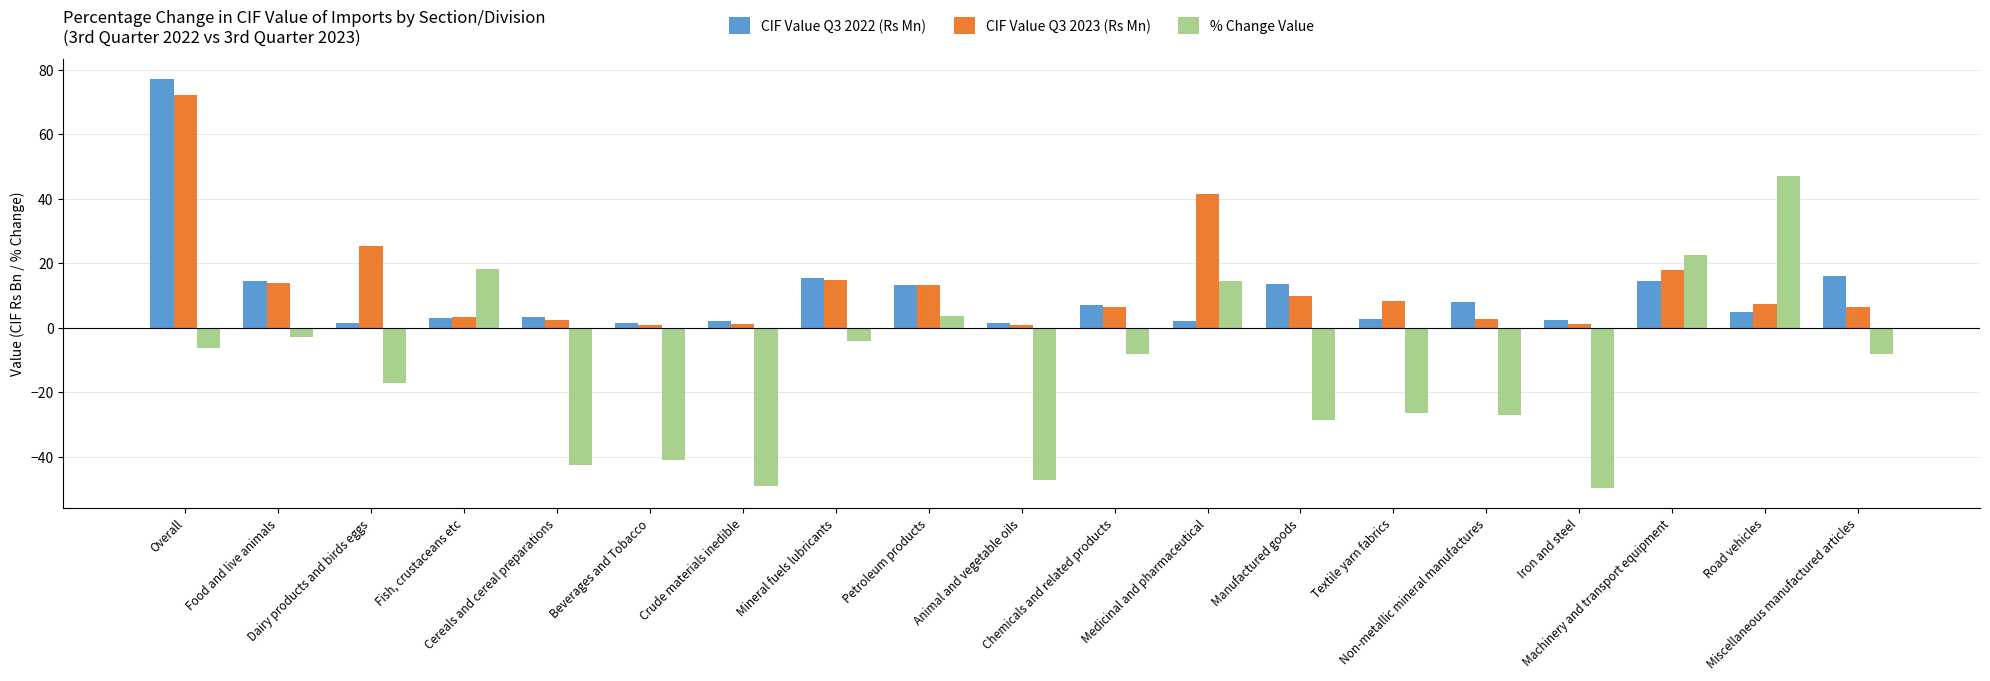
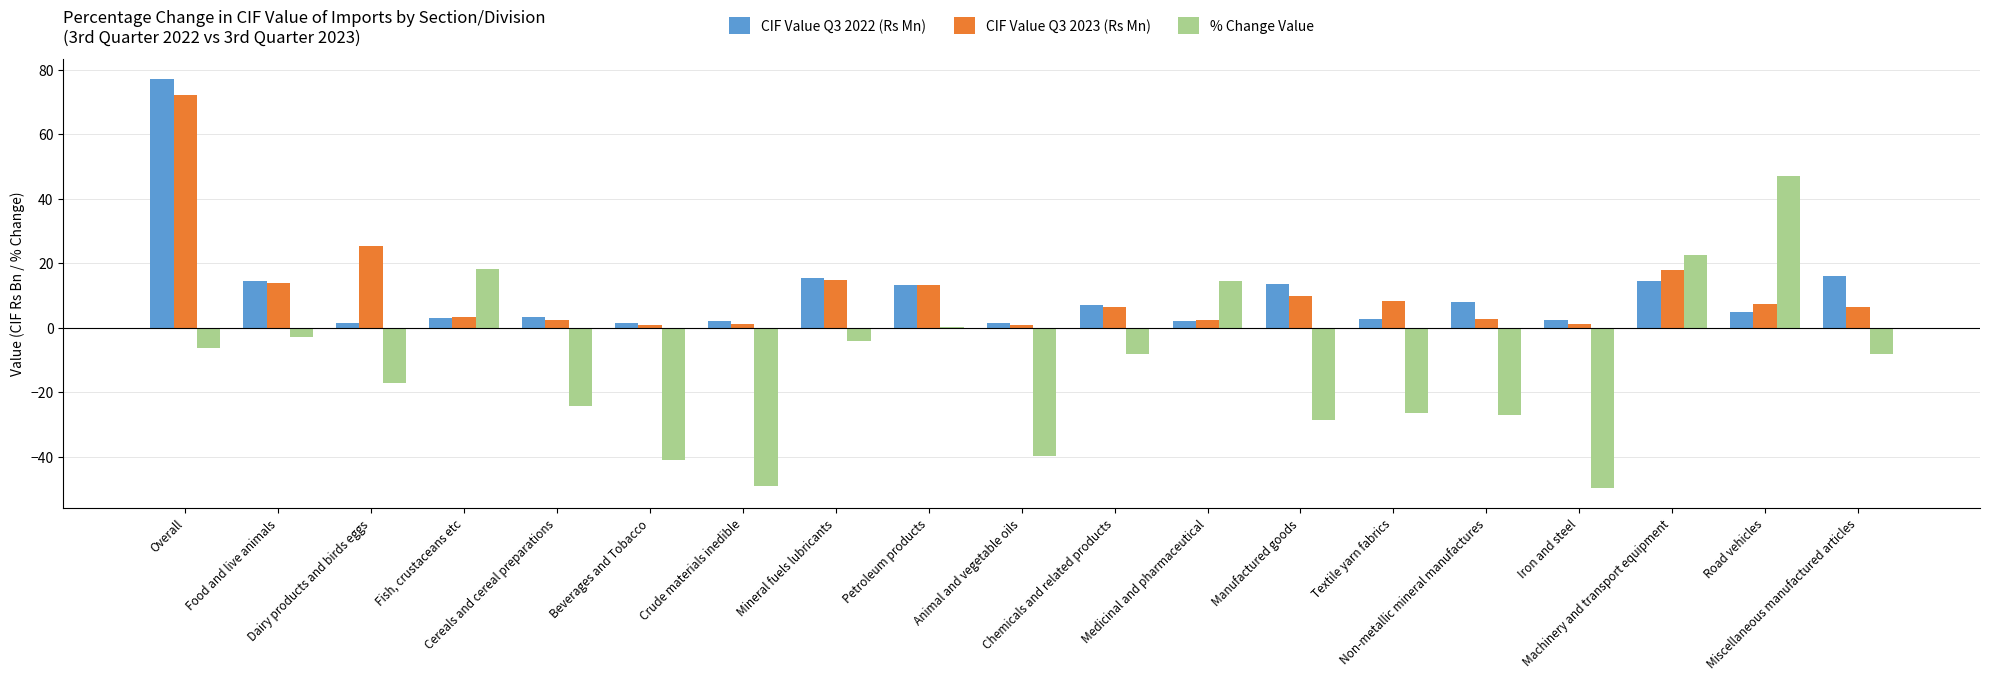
  {
    "CIF Value Q3 2022 (Rs Mn)": {
      "Overall": 77,
      "Food and live animals": 14,
      "Dairy products and birds eggs": 2,
      "Fish, crustaceans etc": 3,
      "Cereals and cereal preparations": 3,
      "Beverages and Tobacco": 1,
      "Crude materials inedible": 2,
      "Mineral fuels lubricants": 15,
      "Petroleum products": 13,
      "Animal and vegetable oils": 1,
      "Chemicals and related products": 7,
      "Medicinal and pharmaceutical": 2,
      "Manufactured goods": 14,
      "Textile yarn fabrics": 3,
      "Non-metallic mineral manufactures": 8,
      "Iron and steel": 2,
      "Machinery and transport equipment": 15,
      "Road vehicles": 5,
      "Miscellaneous manufactured articles": 16
    },
    "CIF Value Q3 2023 (Rs Mn)": {
      "Overall": 72,
      "Food and live animals": 14,
      "Dairy products and birds eggs": 25,
      "Fish, crustaceans etc": 3,
      "Cereals and cereal preparations": 3,
      "Beverages and Tobacco": 1,
      "Crude materials inedible": 1,
      "Mineral fuels lubricants": 15,
      "Petroleum products": 13,
      "Chemicals and related products": 6,
-     "Medicinal and pharmaceutical": 41,
+     "Medicinal and pharmaceutical": 2,
      "Manufactured goods": 10,
      "Textile yarn fabrics": 8,
      "Non-metallic mineral manufactures": 3,
      "Iron and steel": 1,
      "Machinery and transport equipment": 18,
      "Road vehicles": 7,
      "Miscellaneous manufactured articles": 7
    },
    "% Change Value": {
      "Overall": -6,
      "Food and live animals": -3,
      "Dairy products and birds eggs": -17,
      "Fish, crustaceans etc": 18,
-     "Cereals and cereal preparations": -43,
+     "Cereals and cereal preparations": -24,
      "Beverages and Tobacco": -41,
      "Crude materials inedible": -49,
      "Mineral fuels lubricants": -4,
-     "Petroleum products": 4,
-     "Animal and vegetable oils": -47,
+     "Petroleum products": 0,
+     "Animal and vegetable oils": -40,
      "Chemicals and related products": -8,
      "Medicinal and pharmaceutical": 15,
      "Manufactured goods": -29,
      "Textile yarn fabrics": -27,
      "Non-metallic mineral manufactures": -27,
      "Iron and steel": -50,
      "Machinery and transport equipment": 23,
      "Road vehicles": 47,
      "Miscellaneous manufactured articles": -8
    }
  }
